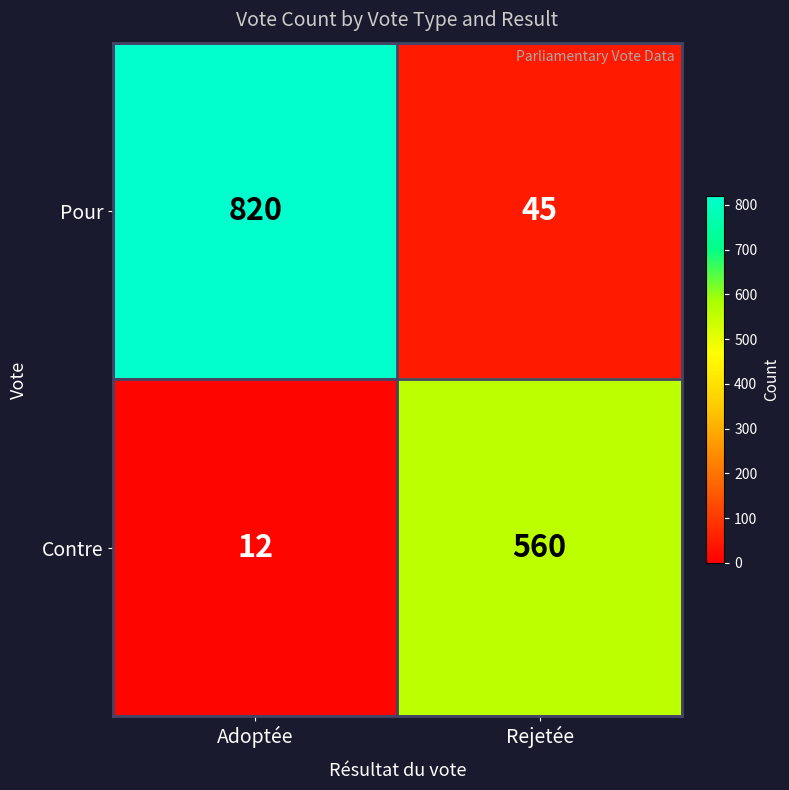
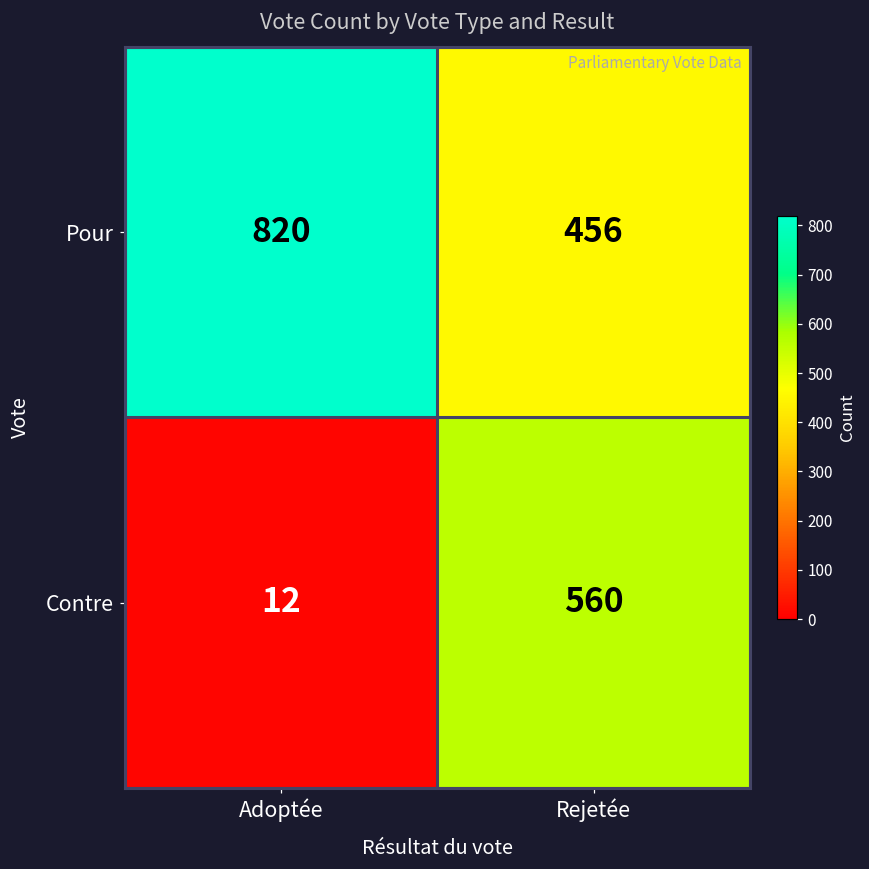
  {
    "Pour": {
      "Adoptée": 820,
-     "Rejetée": 45
+     "Rejetée": 456
    },
    "Contre": {
      "Adoptée": 12,
      "Rejetée": 560
    }
  }
